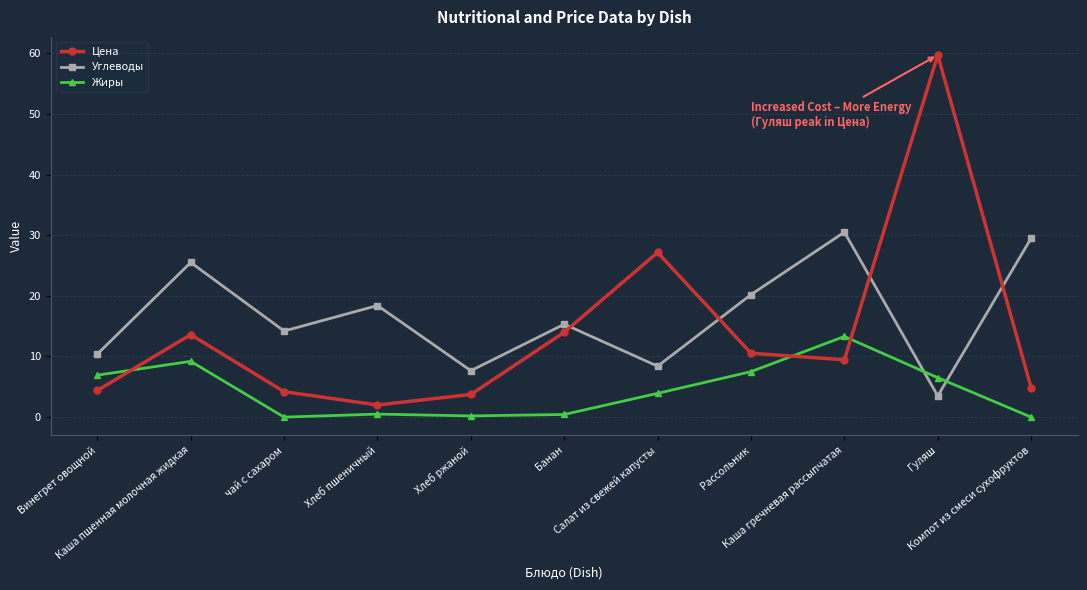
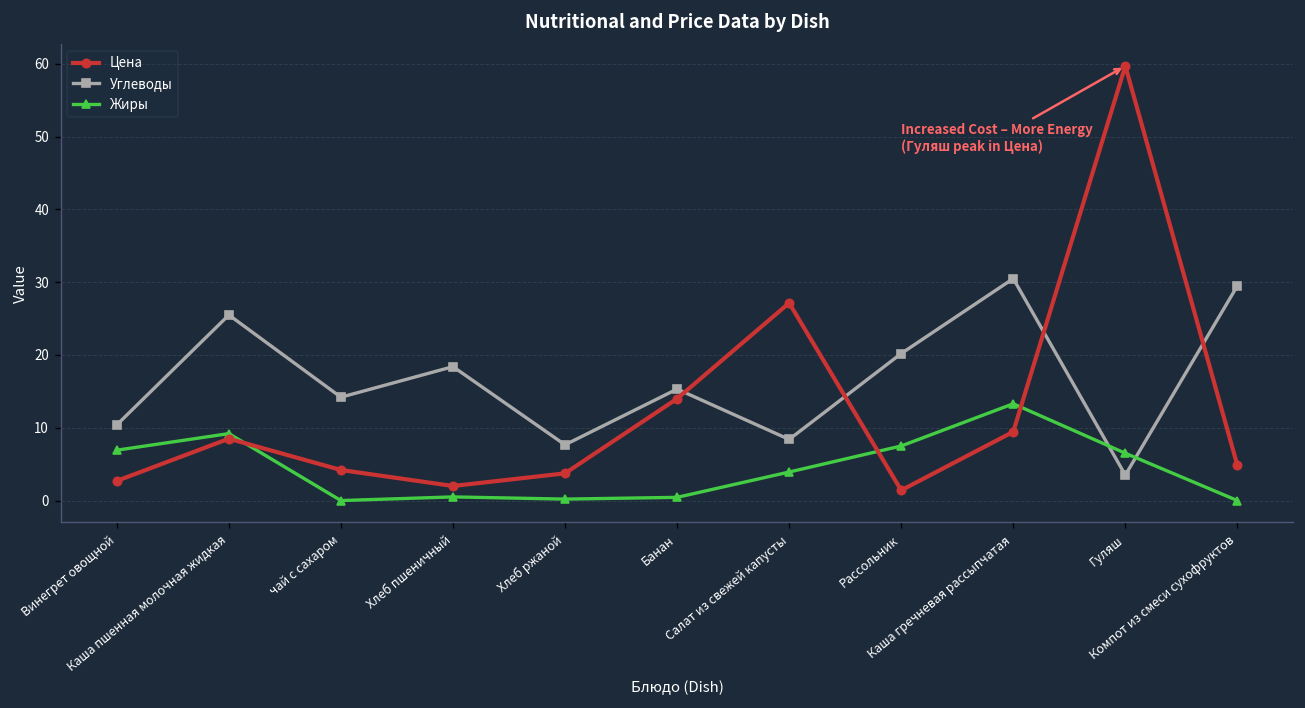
  {
    "Цена": {
-     "Винегрет овощной": 4,
-     "Каша пшенная молочная жидкая": 14,
+     "Винегрет овощной": 3,
+     "Каша пшенная молочная жидкая": 9,
      "чай с сахаром": 4,
      "Хлеб пшеничный": 2,
      "Хлеб ржаной": 4,
      "Банан": 14,
      "Салат из свежей капусты": 27,
-     "Рассольник": 11,
+     "Рассольник": 1,
      "Каша гречневая рассыпчатая": 9,
      "Гуляш": 60,
      "Компот из смеси сухофруктов": 5
    },
    "Углеводы": {
      "Винегрет овощной": 10,
      "Каша пшенная молочная жидкая": 26,
      "чай с сахаром": 14,
      "Хлеб пшеничный": 18,
      "Хлеб ржаной": 8,
      "Банан": 15,
      "Салат из свежей капусты": 8,
      "Рассольник": 20,
      "Каша гречневая рассыпчатая": 31,
      "Гуляш": 4,
      "Компот из смеси сухофруктов": 30
    },
    "Жиры": {
      "Винегрет овощной": 7,
      "Каша пшенная молочная жидкая": 9,
      "чай с сахаром": 0,
      "Хлеб пшеничный": 1,
      "Хлеб ржаной": 0,
      "Банан": 0,
      "Салат из свежей капусты": 4,
      "Рассольник": 8,
      "Каша гречневая рассыпчатая": 13,
      "Гуляш": 7,
      "Компот из смеси сухофруктов": 0
    }
  }
